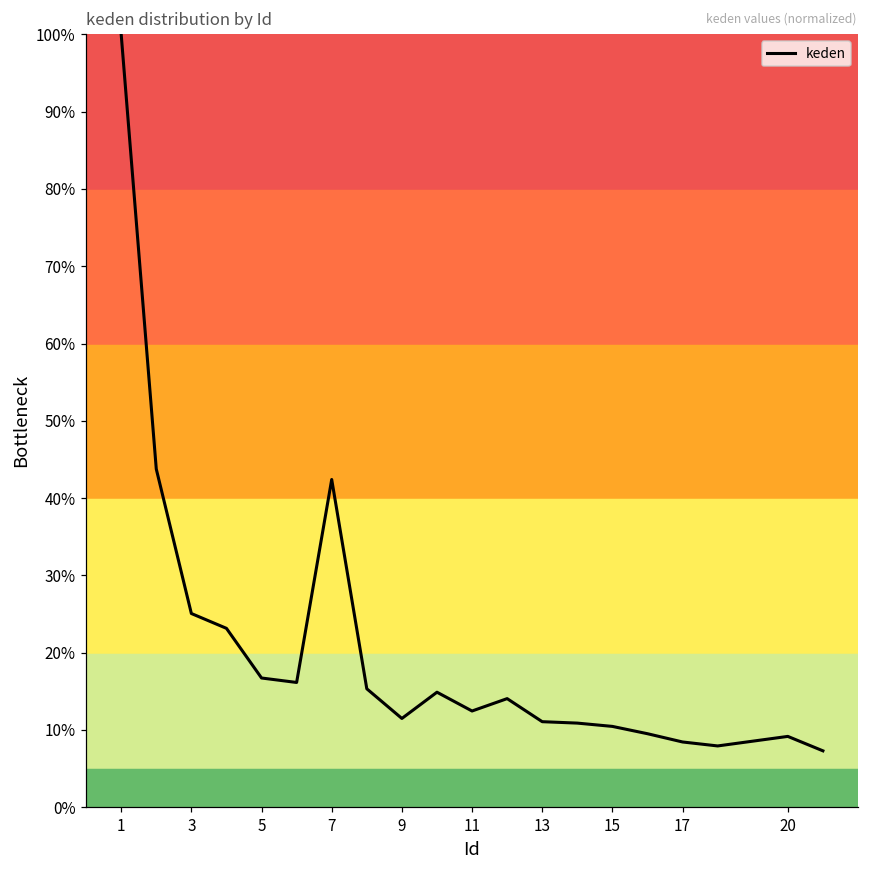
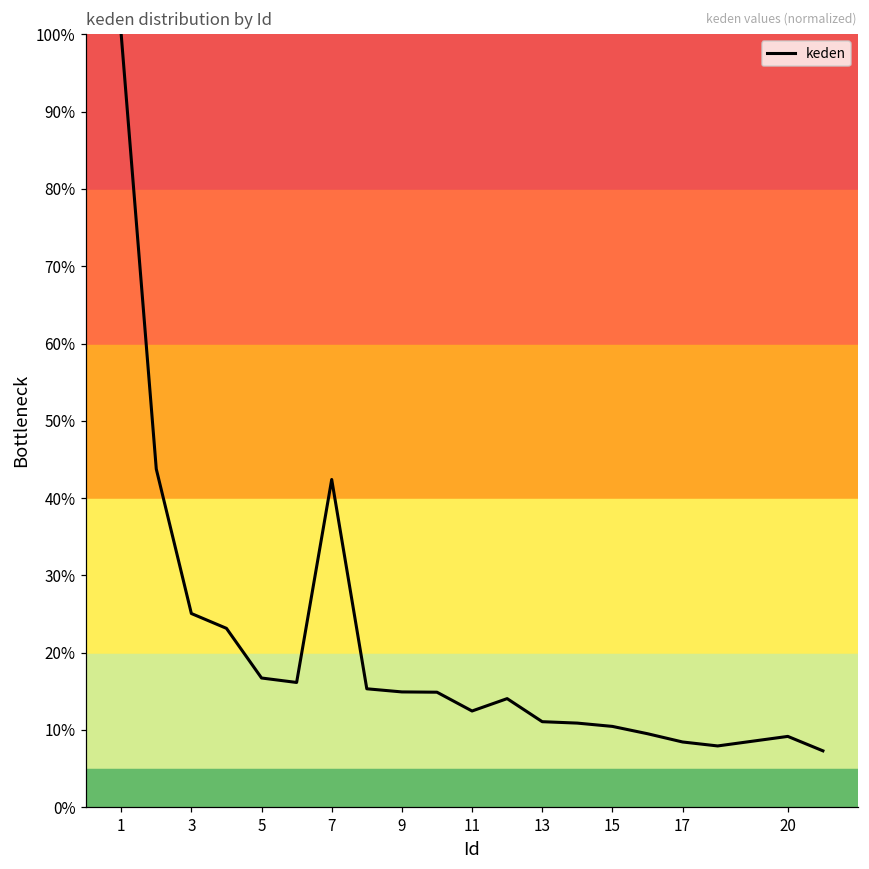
  {
    "1": "100%",
    "3": "25%",
    "5": "17%",
    "7": "42%",
-   "9": "11%",
+   "9": "15%",
    "11": "12%",
    "13": "11%",
    "15": "10%",
    "17": "8%",
    "20": "9%"
  }
